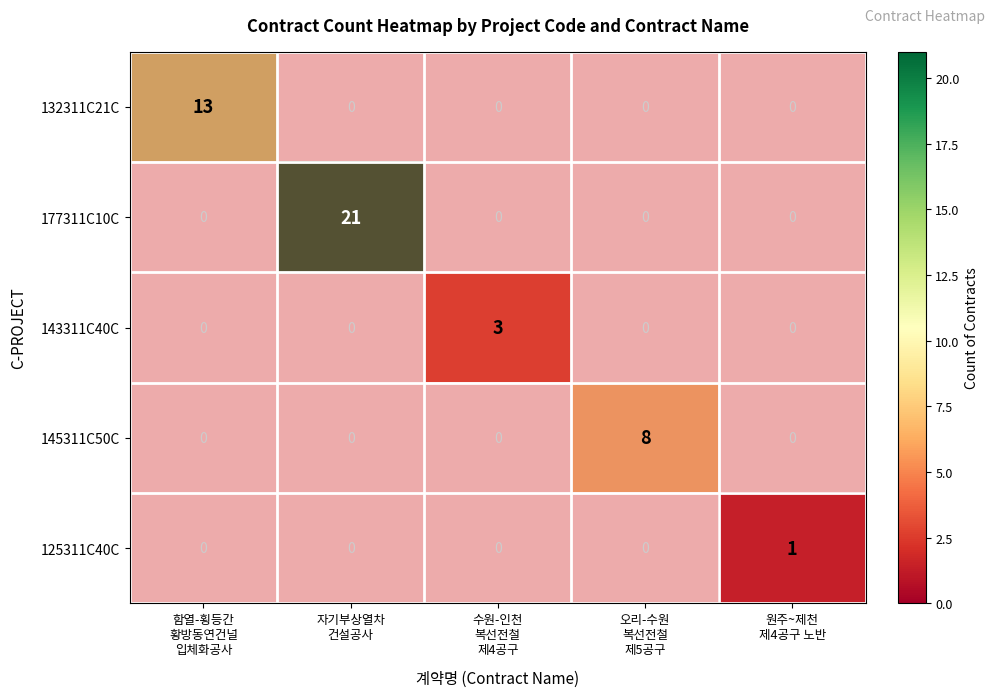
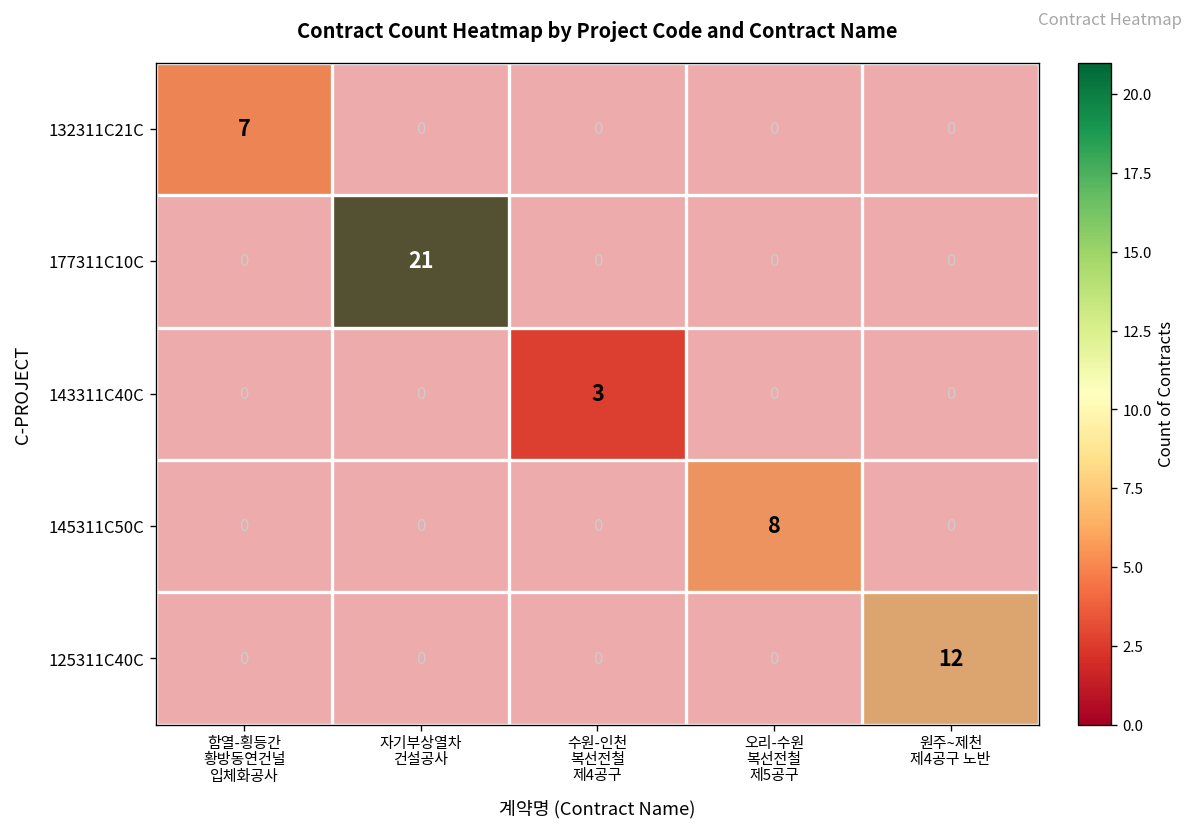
  {
    "132311C21C": {
-     "함열-횡등간 황방동연건널 입체화공사": 13
+     "함열-횡등간 황방동연건널 입체화공사": 7
    },
    "177311C10C": {
      "자기부상열차 건설공사": 21
    },
    "143311C40C": {
      "수원-인천 복선전철 제4공구": 3
    },
    "145311C50C": {
      "오리-수원 복선전철 제5공구": 8
    },
    "125311C40C": {
-     "원주~제천 제4공구 노반": 1
+     "원주~제천 제4공구 노반": 12
    }
  }
